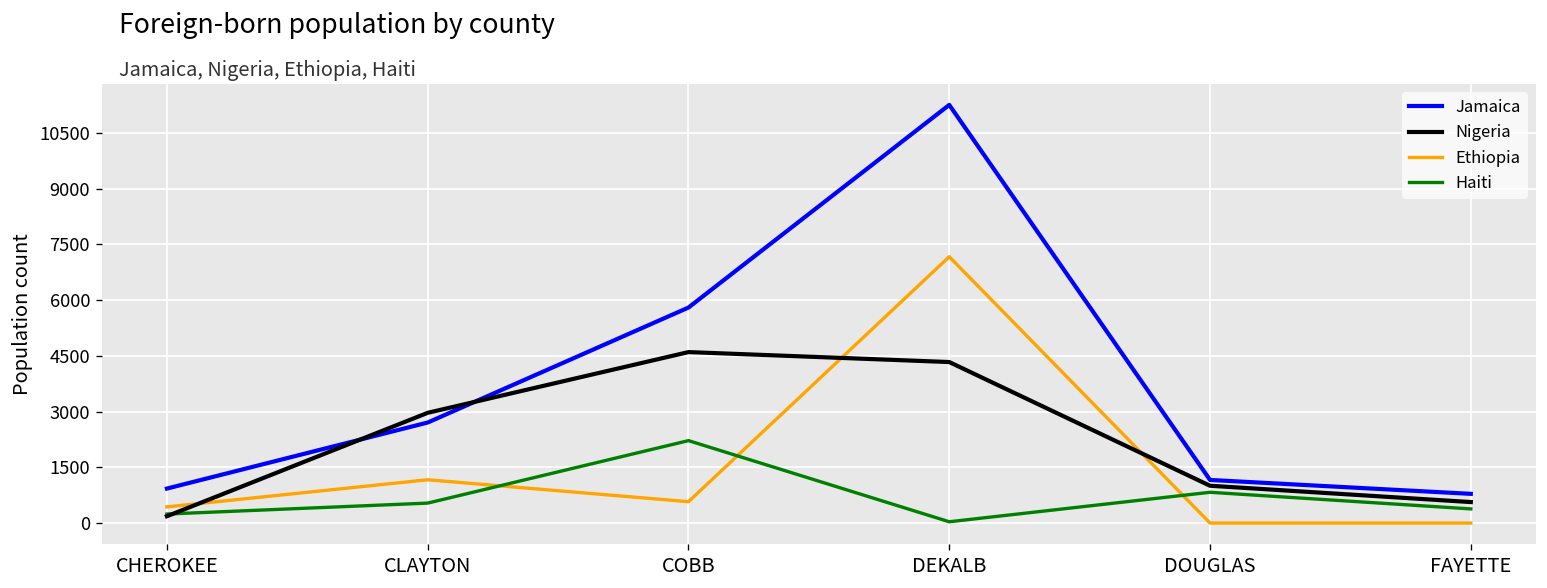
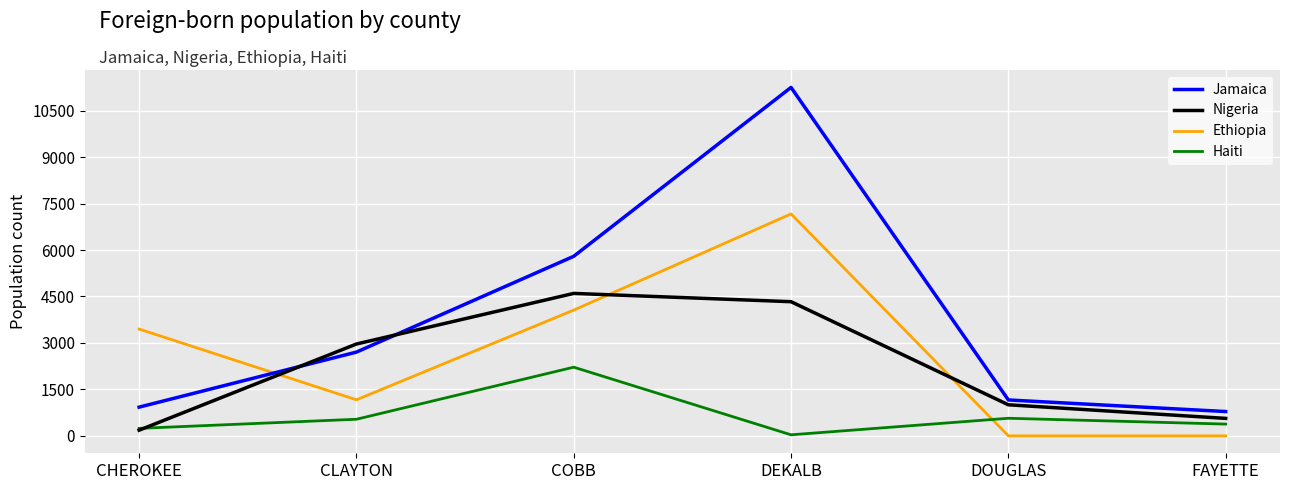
  {
    "Jamaica": {
      "CHEROKEE": 900,
      "CLAYTON": 2700,
      "COBB": 5800,
      "DEKALB": 11200,
      "DOUGLAS": 1200,
      "FAYETTE": 800
    },
    "Nigeria": {
      "CLAYTON": 3000,
      "COBB": 4600,
      "DEKALB": 4300,
      "DOUGLAS": 1000,
      "FAYETTE": 600
    },
    "Ethiopia": {
-     "CHEROKEE": 400,
+     "CHEROKEE": 3400,
      "CLAYTON": 1200,
-     "COBB": 600,
+     "COBB": 4100,
      "DEKALB": 7200,
      "DOUGLAS": 0,
      "FAYETTE": 0
    },
    "Haiti": {
      "CLAYTON": 500,
      "COBB": 2200,
      "DEKALB": 0,
-     "DOUGLAS": 800,
+     "DOUGLAS": 600,
      "FAYETTE": 400
    }
  }
